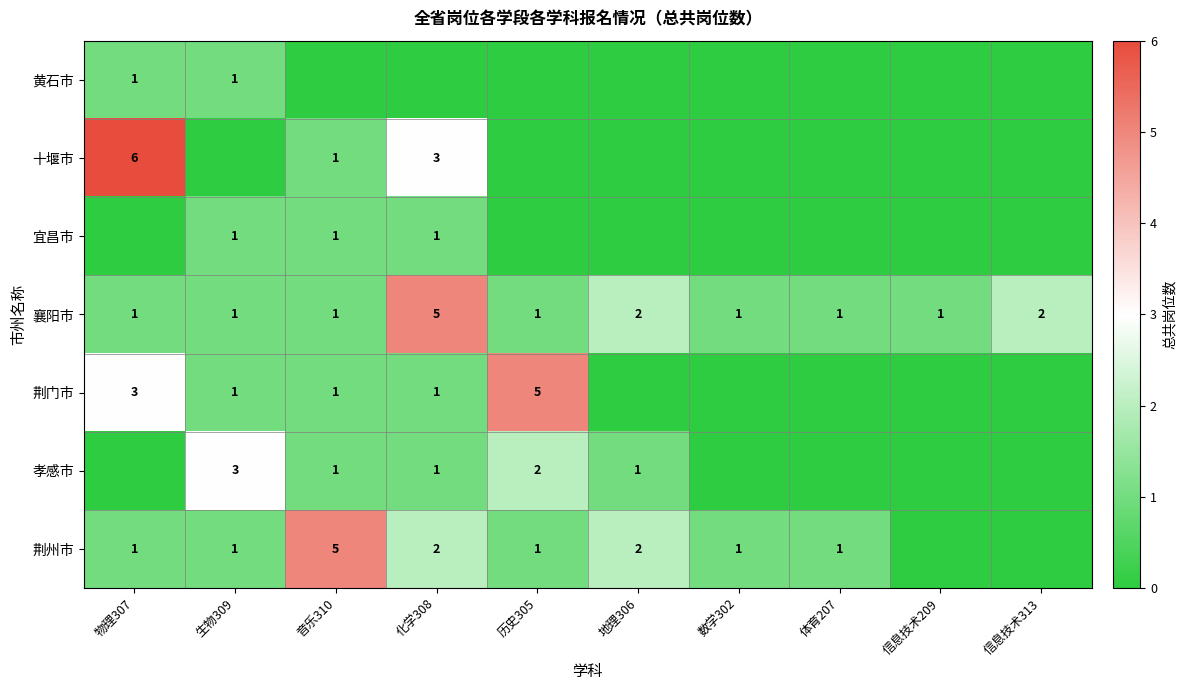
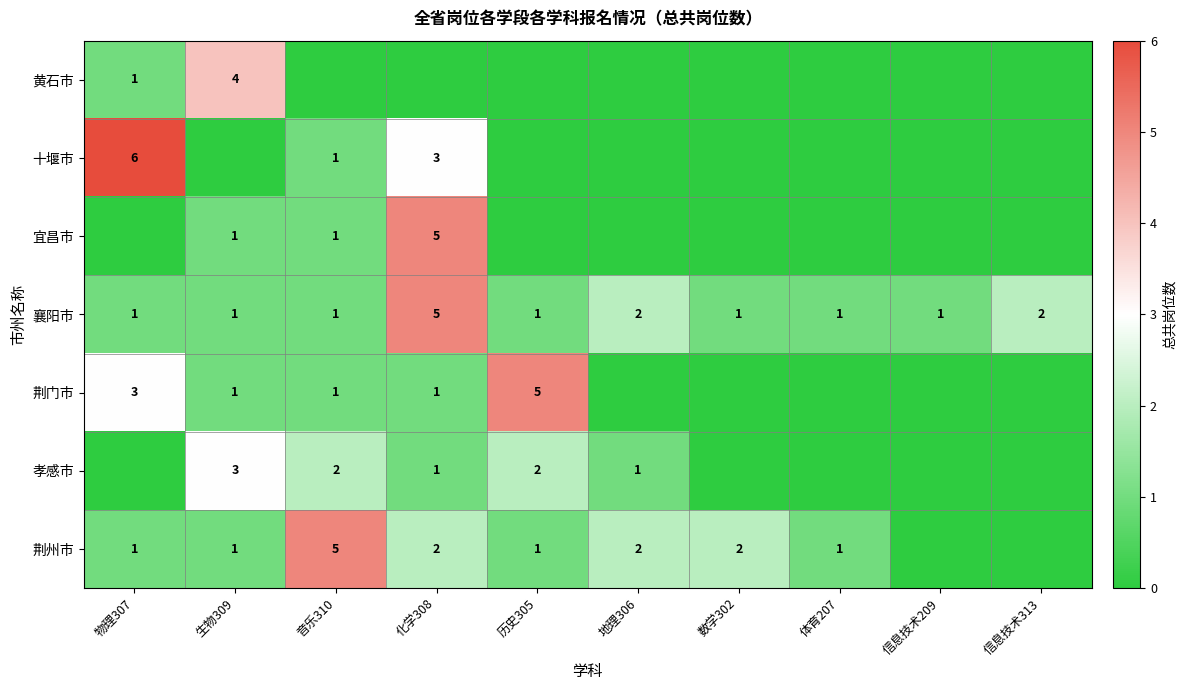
  {
    "黄石市": {
      "物理307": 1,
-     "生物309": 1
+     "生物309": 4
    },
    "十堰市": {
      "物理307": 6,
      "音乐310": 1,
      "化学308": 3
    },
    "宜昌市": {
      "生物309": 1,
      "音乐310": 1,
-     "化学308": 1
+     "化学308": 5
    },
    "襄阳市": {
      "物理307": 1,
      "生物309": 1,
      "音乐310": 1,
      "化学308": 5,
      "历史305": 1,
      "地理306": 2,
      "数学302": 1,
      "体育207": 1,
      "信息技术209": 1,
      "信息技术313": 2
    },
    "荆门市": {
      "物理307": 3,
      "生物309": 1,
      "音乐310": 1,
      "化学308": 1,
      "历史305": 5
    },
    "孝感市": {
      "生物309": 3,
-     "音乐310": 1,
+     "音乐310": 2,
      "化学308": 1,
      "历史305": 2,
      "地理306": 1
    },
    "荆州市": {
      "物理307": 1,
      "生物309": 1,
      "音乐310": 5,
      "化学308": 2,
      "历史305": 1,
      "地理306": 2,
-     "数学302": 1,
+     "数学302": 2,
      "体育207": 1
    }
  }
